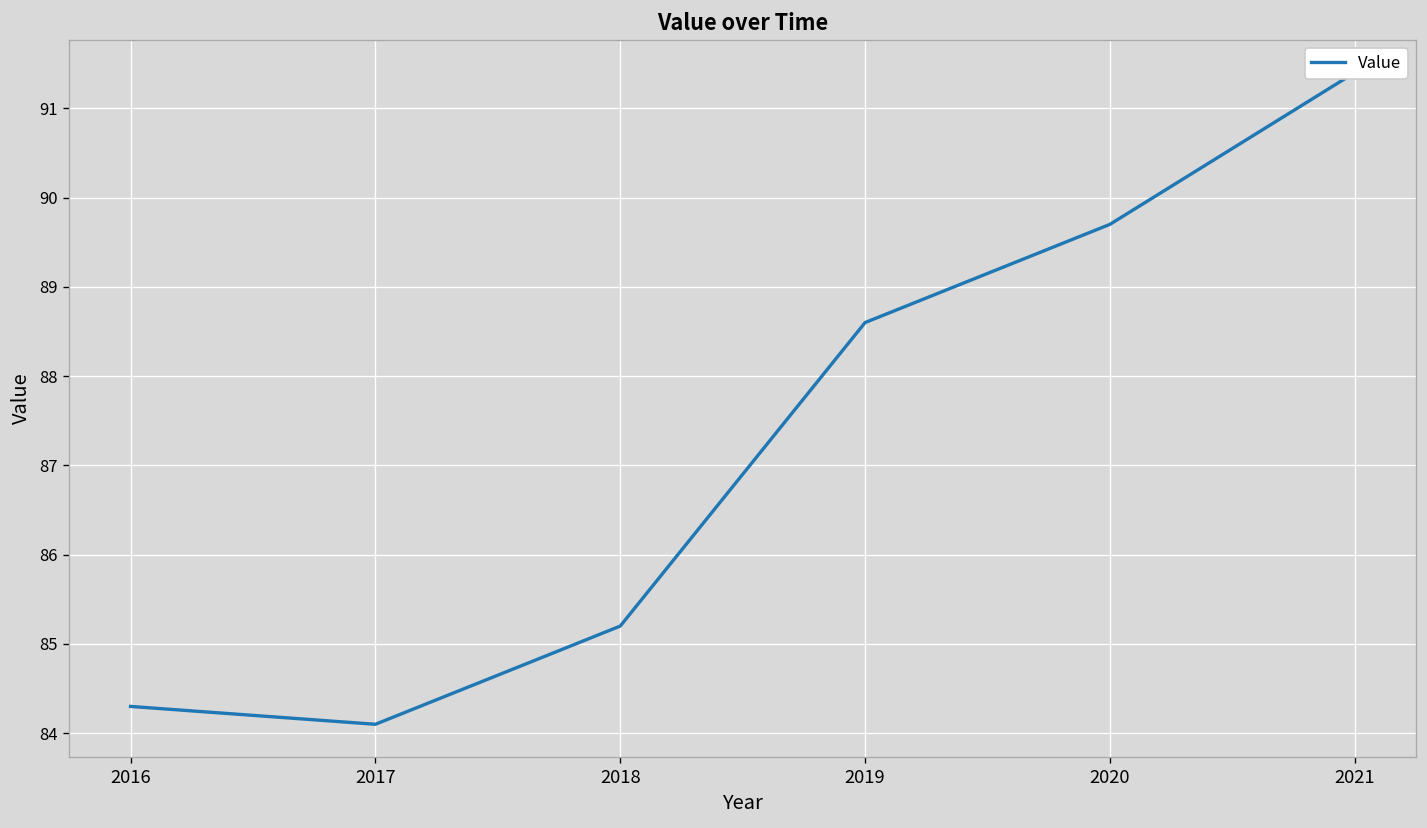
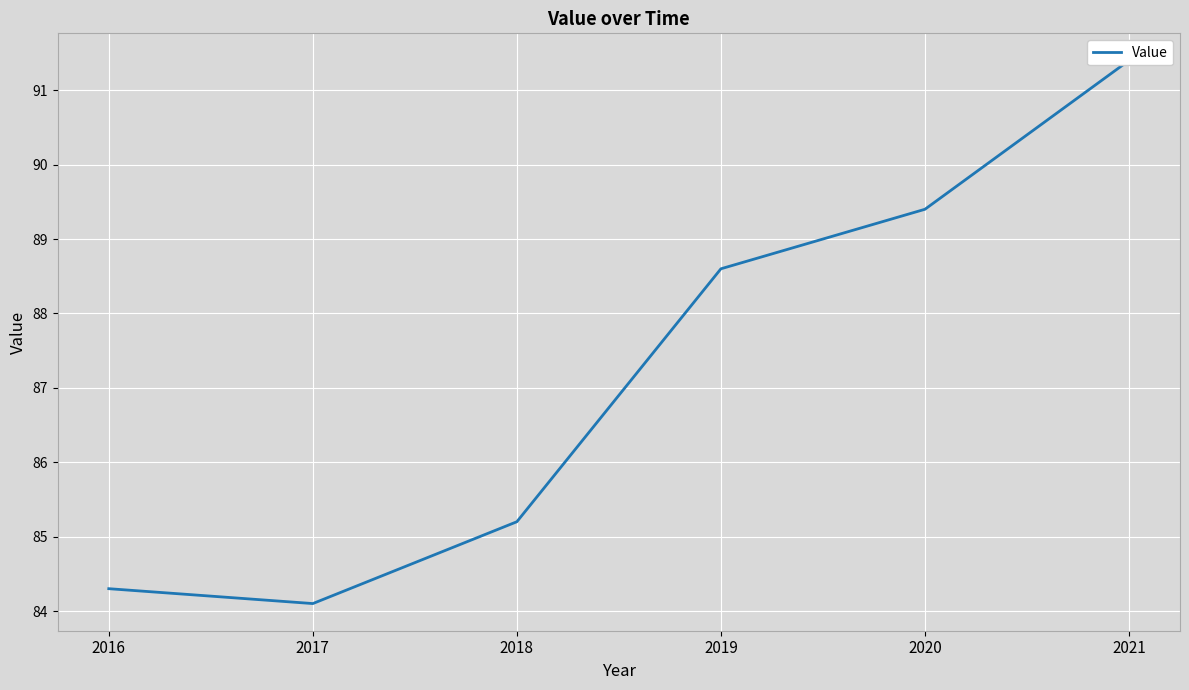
  {
    "2016": 84.3,
    "2017": 84.1,
    "2018": 85.2,
    "2019": 88.6,
-   "2020": 89.7
+   "2020": 89.4
  }
